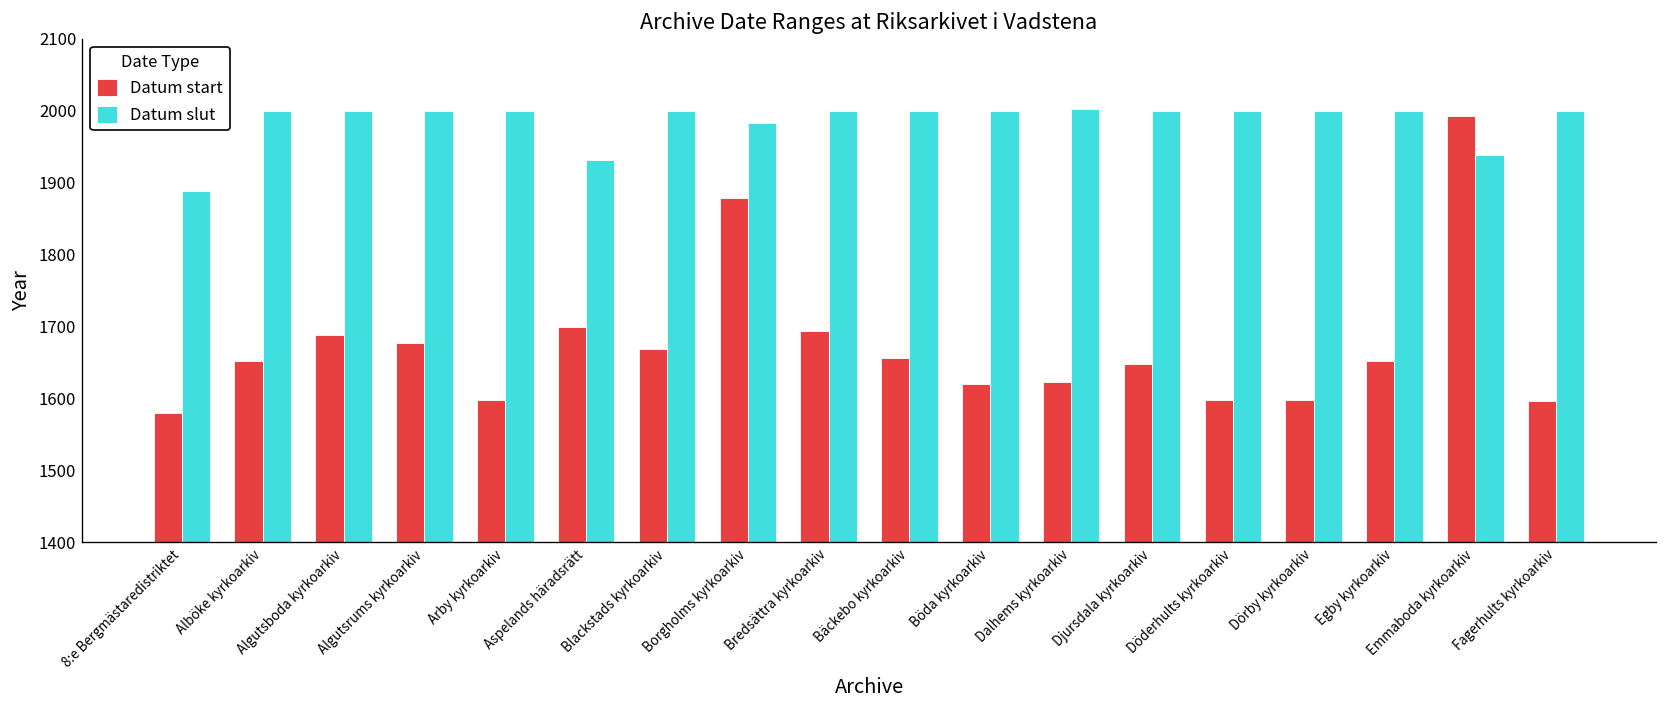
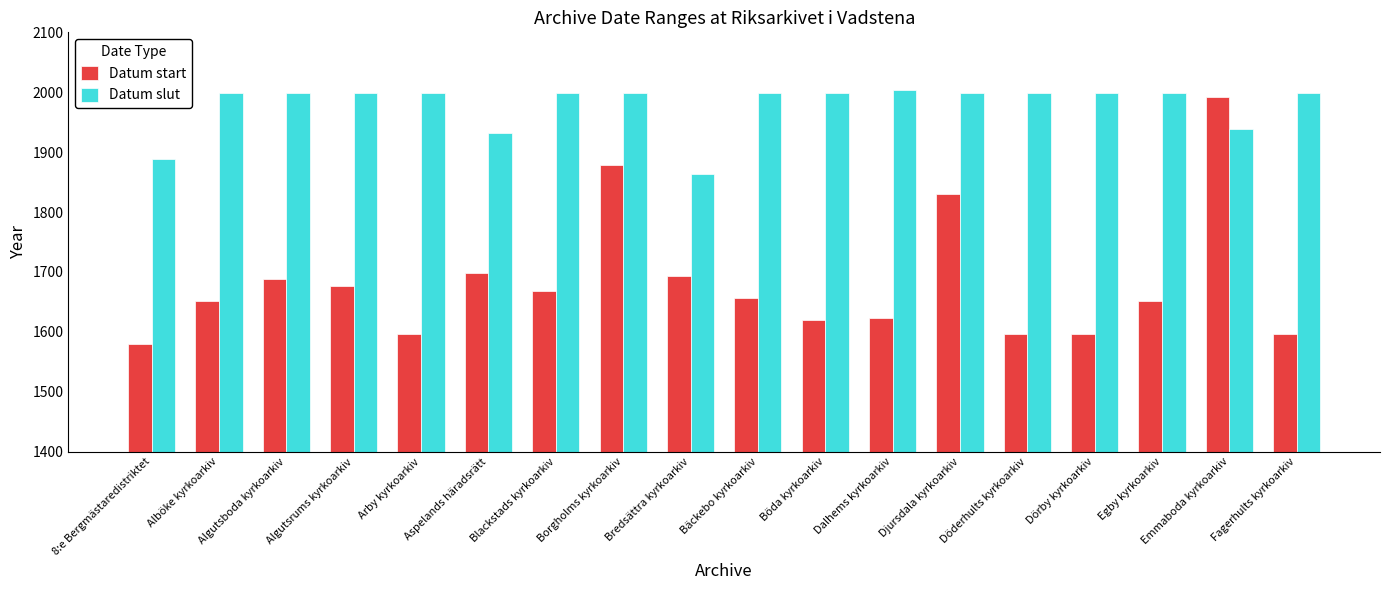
  {
    "Datum start": {
      "8:e Bergmästaredistriktet": 1580,
      "Alböke kyrkoarkiv": 1650,
      "Algutsboda kyrkoarkiv": 1690,
      "Algutsrums kyrkoarkiv": 1680,
      "Arby kyrkoarkiv": 1600,
      "Aspelands häradsrätt": 1700,
      "Blackstads kyrkoarkiv": 1670,
      "Borgholms kyrkoarkiv": 1880,
      "Bredsättra kyrkoarkiv": 1690,
      "Bäckebo kyrkoarkiv": 1660,
      "Böda kyrkoarkiv": 1620,
      "Dalhems kyrkoarkiv": 1620,
-     "Djursdala kyrkoarkiv": 1650,
+     "Djursdala kyrkoarkiv": 1830,
      "Döderhults kyrkoarkiv": 1600,
      "Dörby kyrkoarkiv": 1600,
      "Egby kyrkoarkiv": 1650,
      "Emmaboda kyrkoarkiv": 1990,
      "Fagerhults kyrkoarkiv": 1600
    },
    "Datum slut": {
      "8:e Bergmästaredistriktet": 1890,
      "Alböke kyrkoarkiv": 2000,
      "Algutsboda kyrkoarkiv": 2000,
      "Algutsrums kyrkoarkiv": 2000,
      "Arby kyrkoarkiv": 2000,
      "Aspelands häradsrätt": 1930,
      "Blackstads kyrkoarkiv": 2000,
-     "Borgholms kyrkoarkiv": 1980,
-     "Bredsättra kyrkoarkiv": 2000,
+     "Borgholms kyrkoarkiv": 2000,
+     "Bredsättra kyrkoarkiv": 1860,
      "Bäckebo kyrkoarkiv": 2000,
      "Böda kyrkoarkiv": 2000,
      "Dalhems kyrkoarkiv": 2000,
      "Djursdala kyrkoarkiv": 2000,
      "Döderhults kyrkoarkiv": 2000,
      "Dörby kyrkoarkiv": 2000,
      "Egby kyrkoarkiv": 2000,
      "Emmaboda kyrkoarkiv": 1940,
      "Fagerhults kyrkoarkiv": 2000
    }
  }
